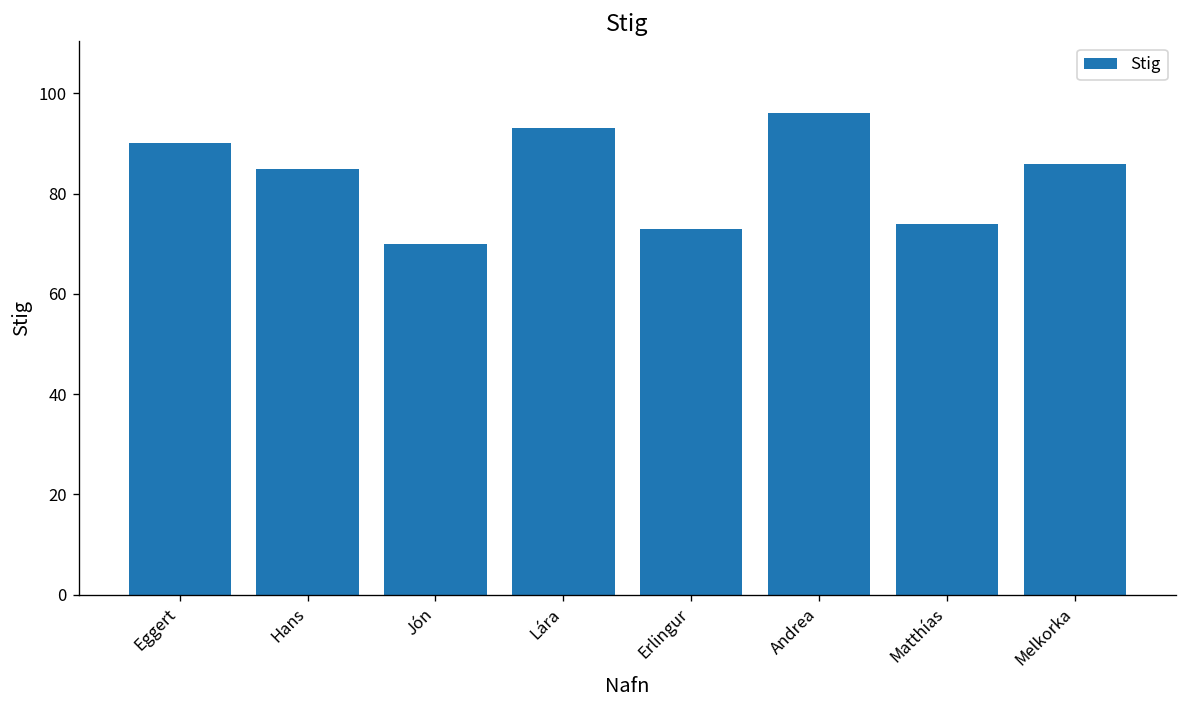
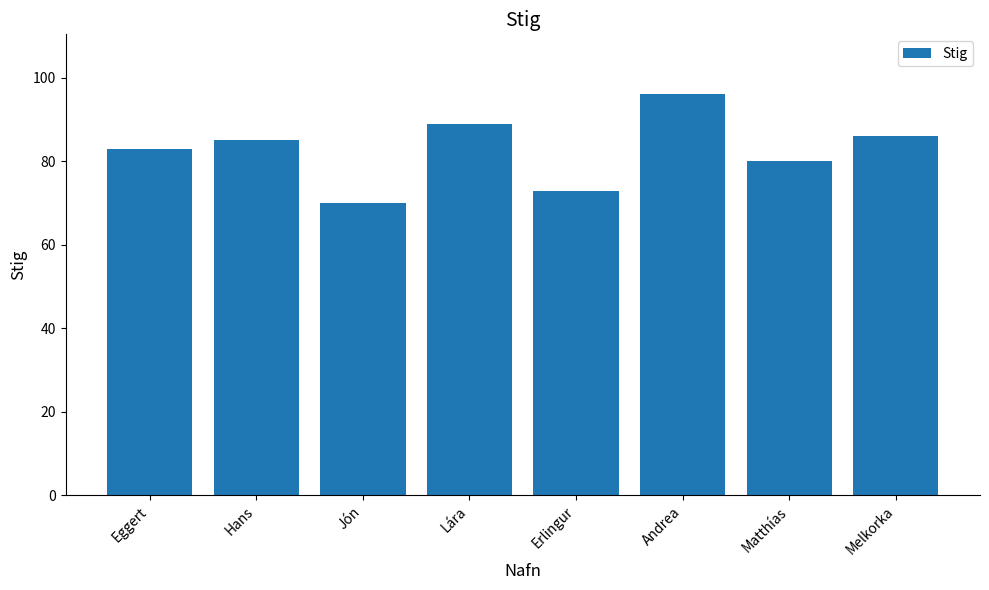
  {
-   "Eggert": 90,
+   "Eggert": 83,
    "Hans": 85,
    "Jón": 70,
-   "Lára": 93,
+   "Lára": 89,
    "Erlingur": 73,
    "Andrea": 96,
-   "Matthías": 74,
+   "Matthías": 80,
    "Melkorka": 86
  }
